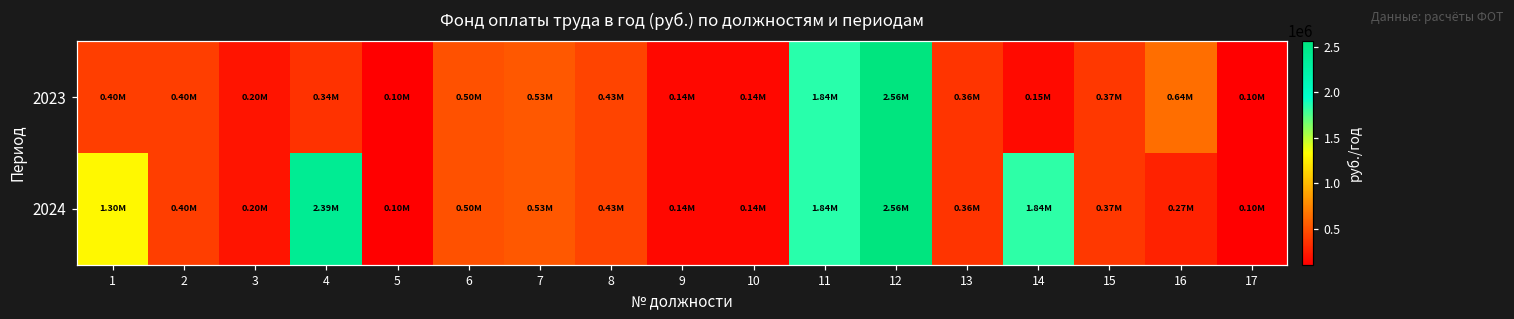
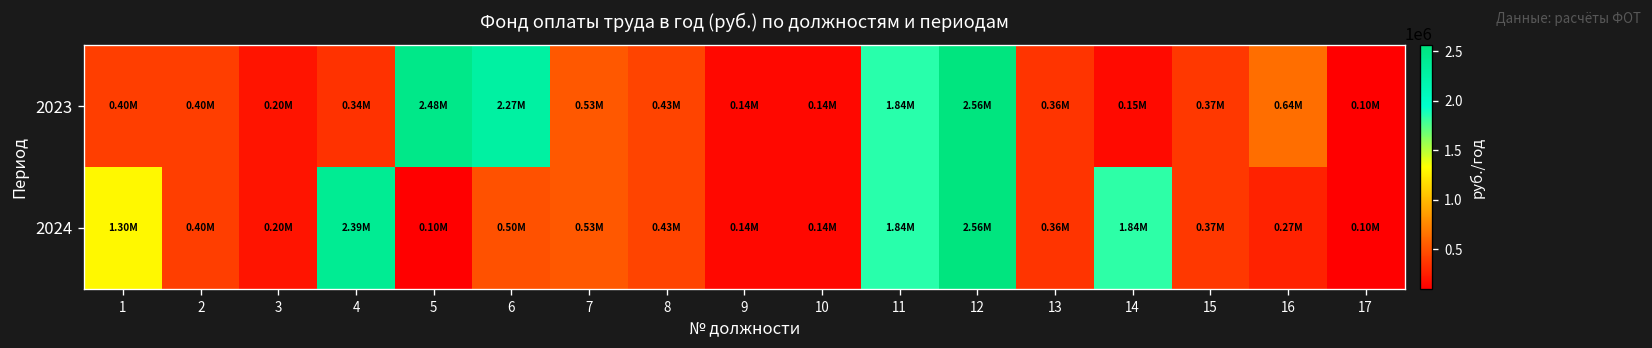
  {
    "2023": {
      "1": "0.40M",
      "2": "0.40M",
      "3": "0.20M",
      "4": "0.34M",
-     "5": "0.10M",
-     "6": "0.50M",
+     "5": "2.48M",
+     "6": "2.27M",
      "7": "0.53M",
      "8": "0.43M",
      "9": "0.14M",
      "10": "0.14M",
      "11": "1.84M",
      "12": "2.56M",
      "13": "0.36M",
      "14": "0.15M",
      "15": "0.37M",
      "16": "0.64M",
      "17": "0.10M"
    },
    "2024": {
      "1": "1.30M",
      "2": "0.40M",
      "3": "0.20M",
      "4": "2.39M",
      "5": "0.10M",
      "6": "0.50M",
      "7": "0.53M",
      "8": "0.43M",
      "9": "0.14M",
      "10": "0.14M",
      "11": "1.84M",
      "12": "2.56M",
      "13": "0.36M",
      "14": "1.84M",
      "15": "0.37M",
      "16": "0.27M",
      "17": "0.10M"
    }
  }
